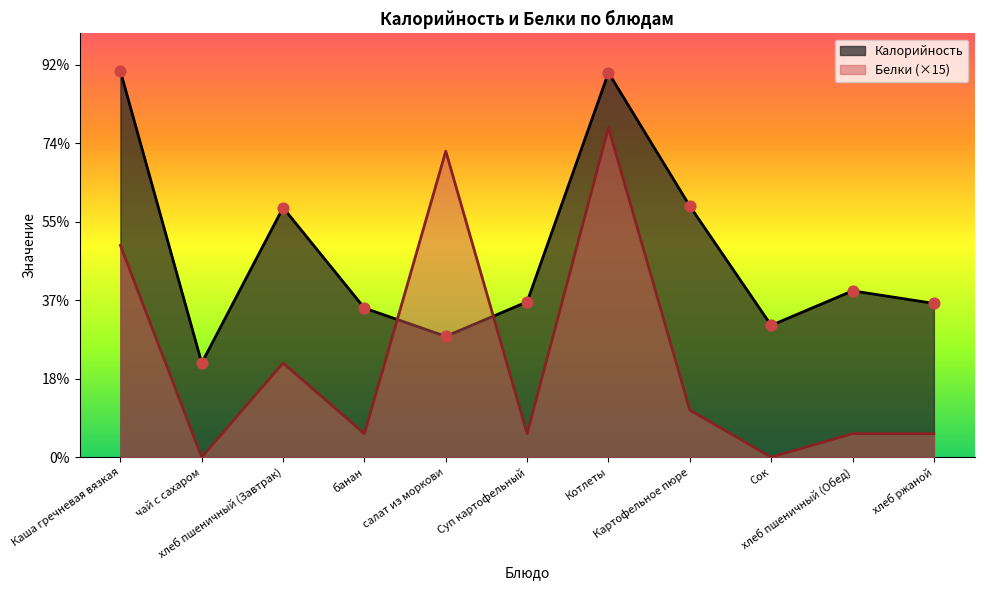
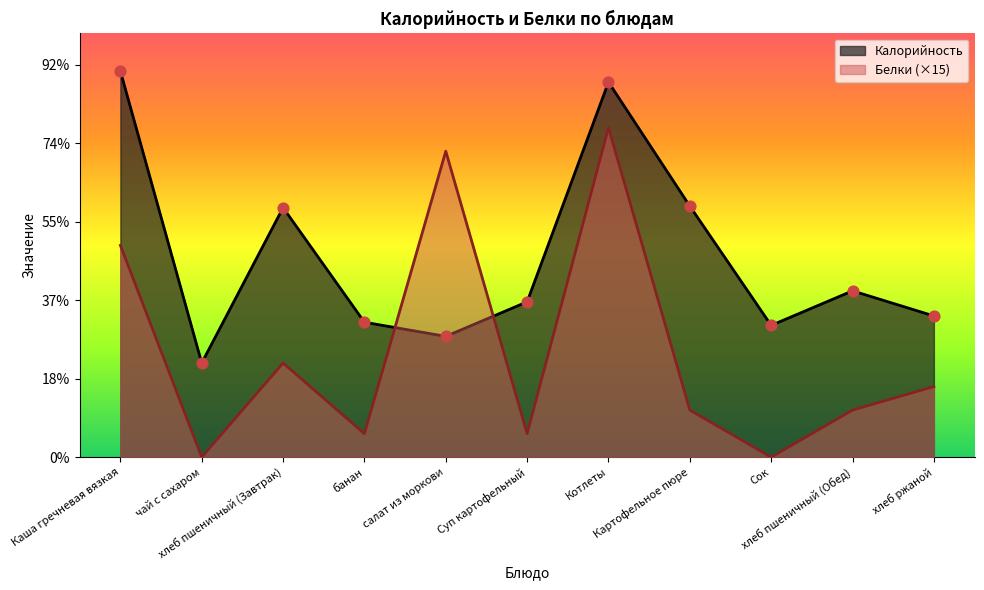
  {
    "Калорийность": {
      "Каша гречневая вязкая": "91%",
      "чай с сахаром": "22%",
      "хлеб пшеничный (Завтрак)": "59%",
-     "банан": "35%",
+     "банан": "32%",
      "салат из моркови": "28%",
      "Суп картофельный": "36%",
-     "Котлеты": "90%",
+     "Котлеты": "88%",
      "Картофельное пюре": "59%",
      "Сок": "31%",
      "хлеб пшеничный (Обед)": "39%",
-     "хлеб ржаной": "36%"
+     "хлеб ржаной": "33%"
    },
    "Белки (×15)": {
      "Каша гречневая вязкая": "50%",
      "чай с сахаром": "0%",
      "хлеб пшеничный (Завтрак)": "22%",
      "банан": "6%",
      "салат из моркови": "72%",
      "Суп картофельный": "6%",
      "Котлеты": "77%",
      "Картофельное пюре": "11%",
      "Сок": "0%",
-     "хлеб пшеничный (Обед)": "6%",
-     "хлеб ржаной": "6%"
+     "хлеб пшеничный (Обед)": "11%",
+     "хлеб ржаной": "17%"
    }
  }
